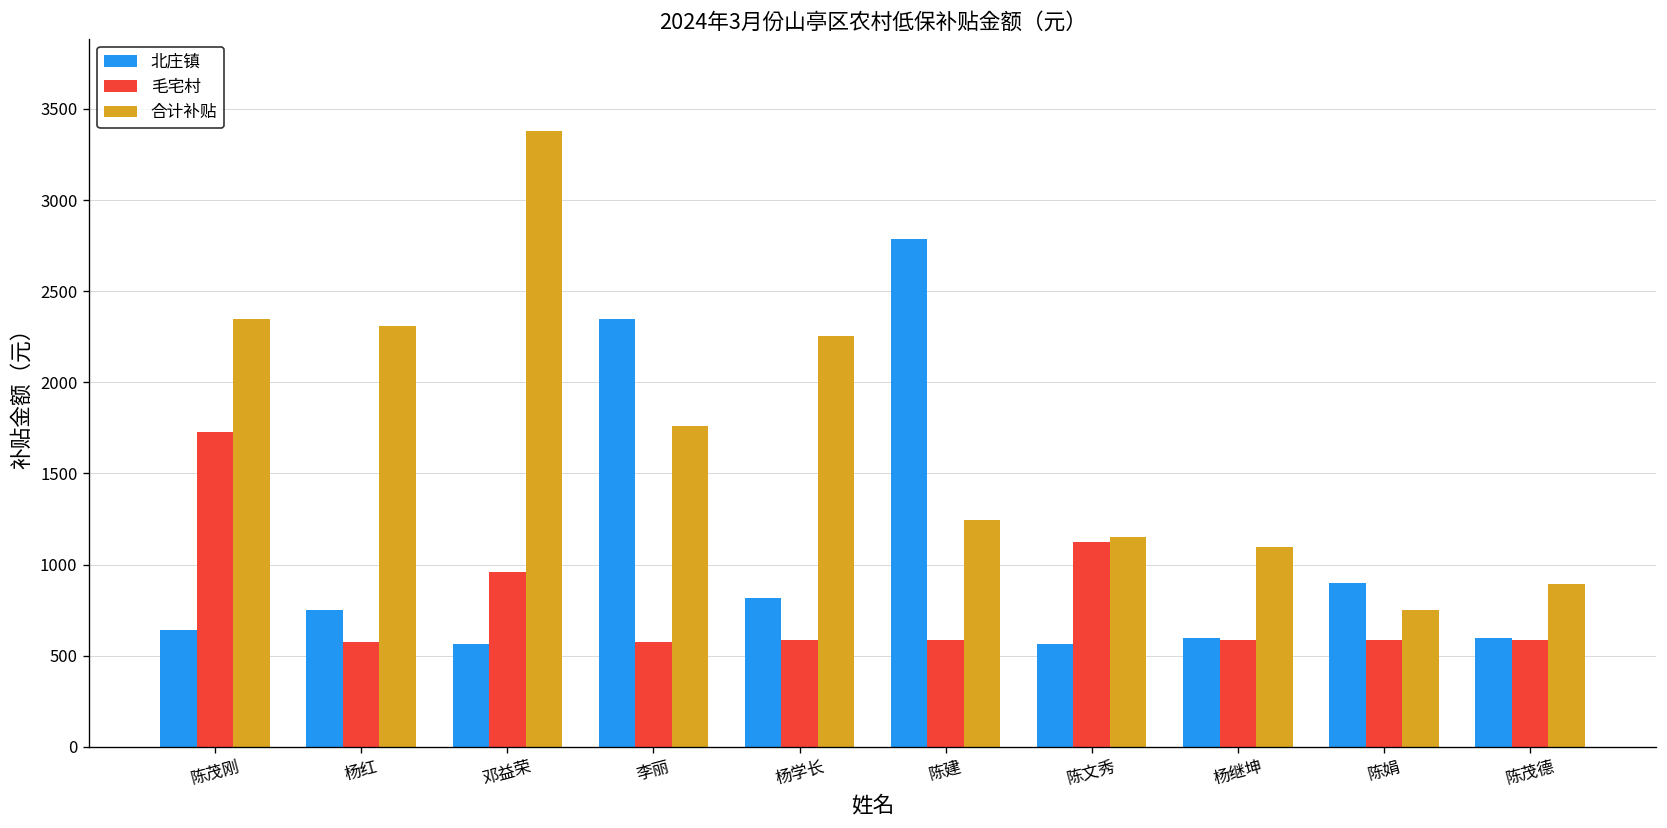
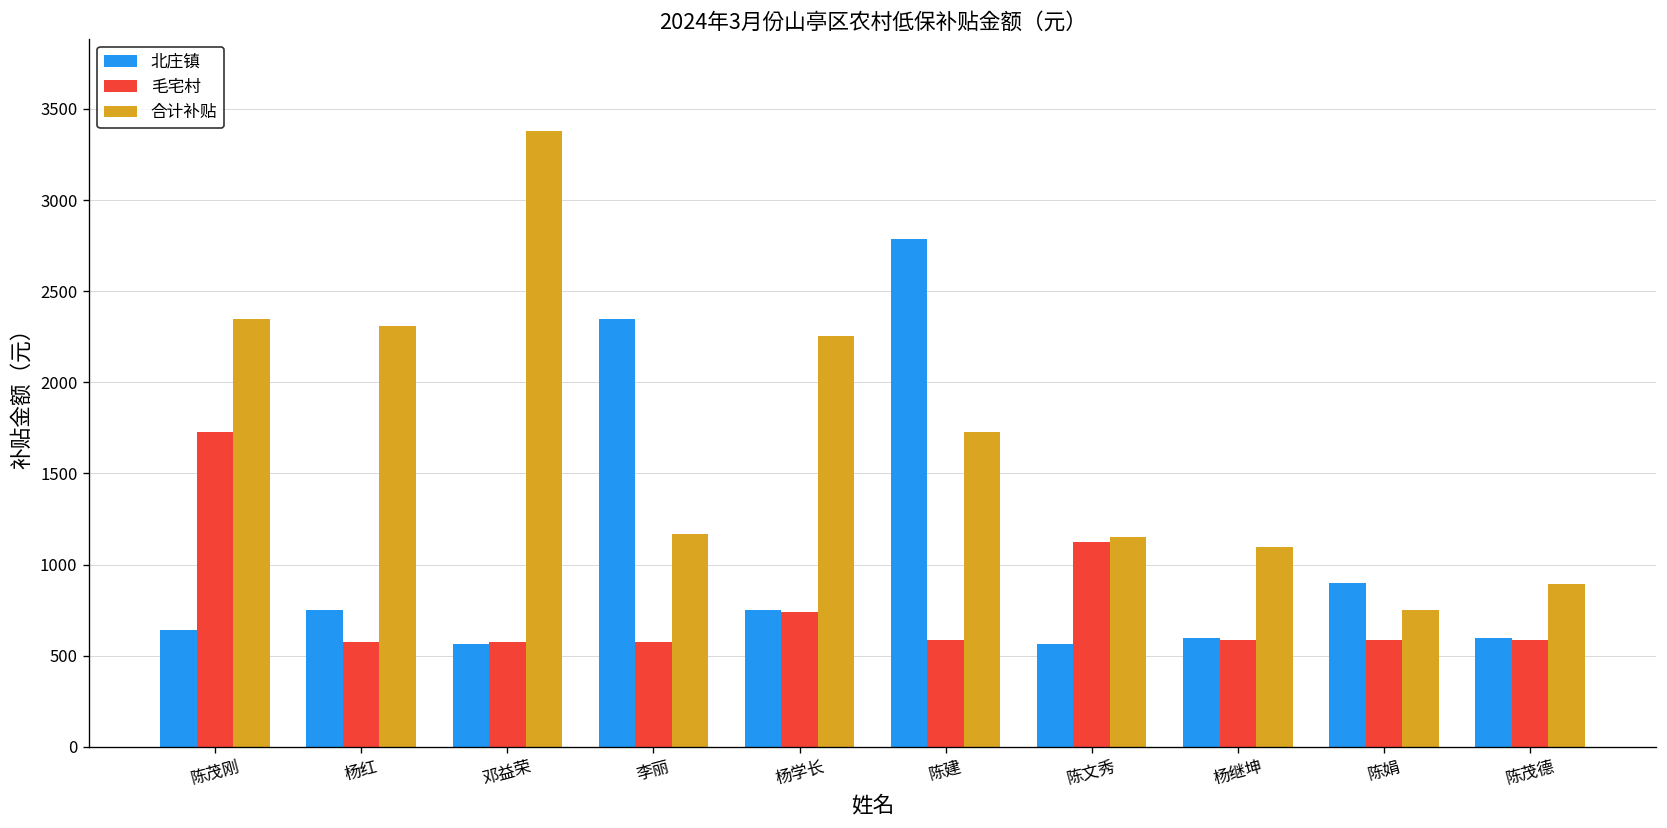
  {
    "北庄镇": {
      "陈茂刚": 640,
      "杨红": 750,
      "邓益荣": 560,
      "李丽": 2350,
-     "杨学长": 820,
+     "杨学长": 750,
      "陈建": 2790,
      "陈文秀": 560,
      "杨继坤": 600,
      "陈娟": 900,
      "陈茂德": 600
    },
    "毛宅村": {
      "陈茂刚": 1730,
      "杨红": 580,
-     "邓益荣": 960,
+     "邓益荣": 580,
      "李丽": 580,
-     "杨学长": 590,
+     "杨学长": 740,
      "陈建": 590,
      "陈文秀": 1130,
      "杨继坤": 590,
      "陈娟": 590,
      "陈茂德": 590
    },
    "合计补贴": {
      "陈茂刚": 2350,
      "杨红": 2310,
      "邓益荣": 3380,
-     "李丽": 1760,
+     "李丽": 1170,
      "杨学长": 2250,
-     "陈建": 1240,
+     "陈建": 1730,
      "陈文秀": 1150,
      "杨继坤": 1100,
      "陈娟": 750,
      "陈茂德": 900
    }
  }
